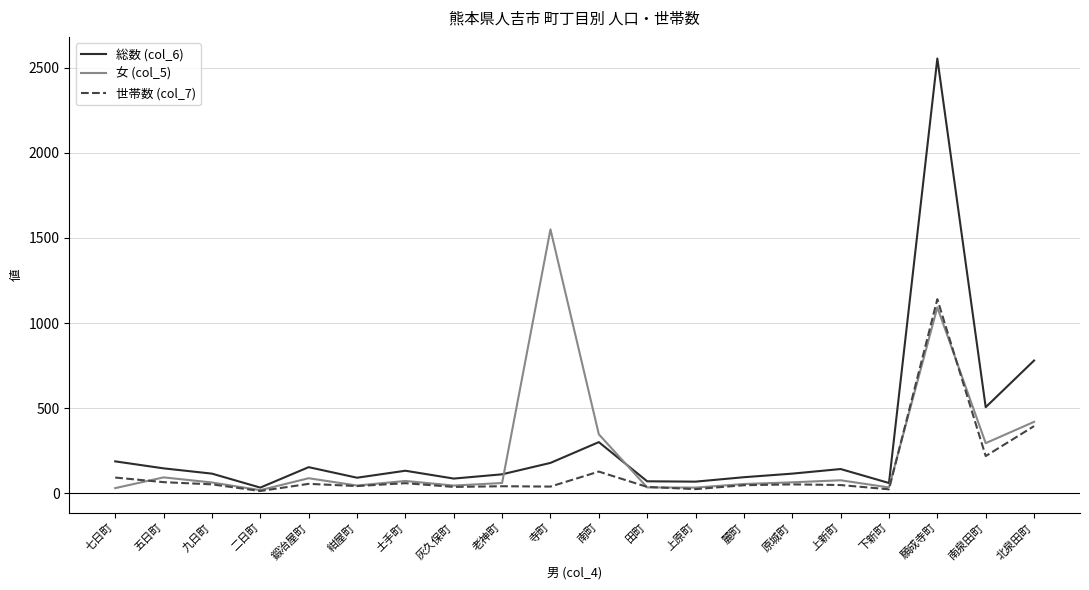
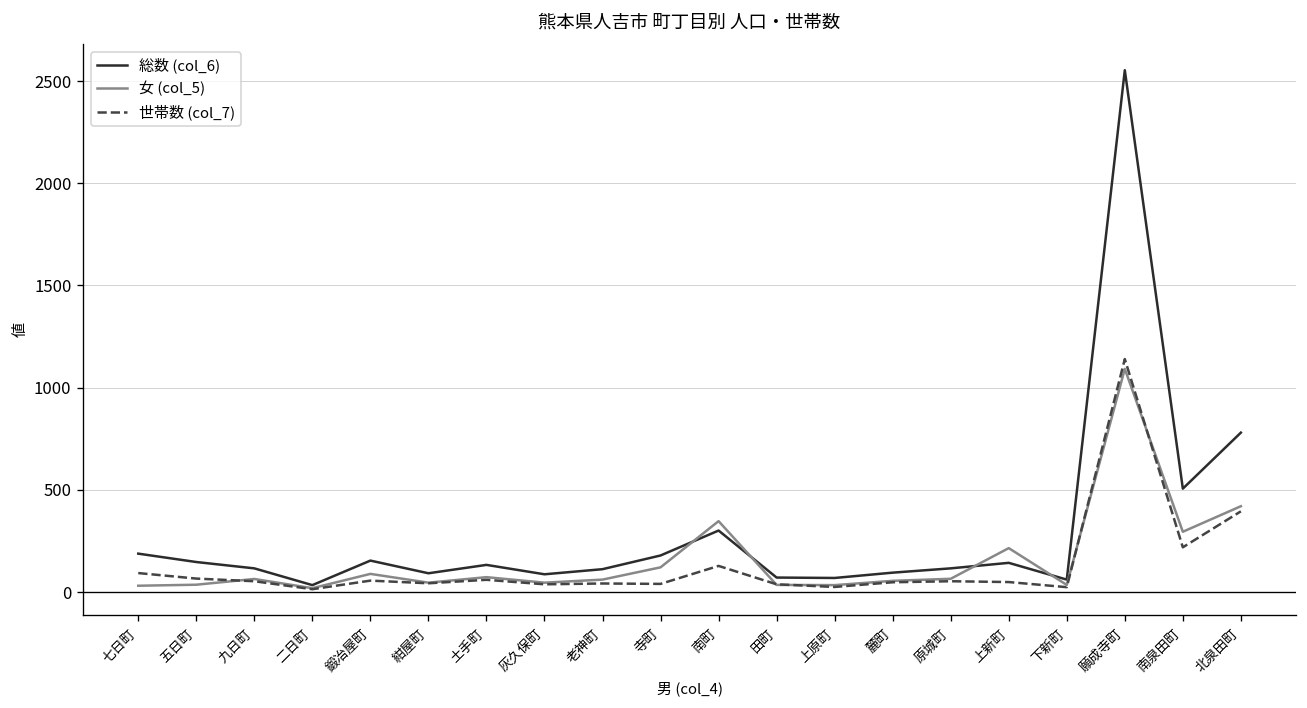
  {
    "女 (col_5)": {
      "七日町": 30,
-     "五日町": 90,
+     "五日町": 40,
      "鍛冶屋町": 90,
      "老神町": 60,
-     "寺町": 1550,
+     "寺町": 120,
      "南町": 350,
-     "上新町": 80,
+     "上新町": 220,
      "願成寺町": 1090,
      "南泉田町": 300,
      "北泉田町": 420
    }
  }
